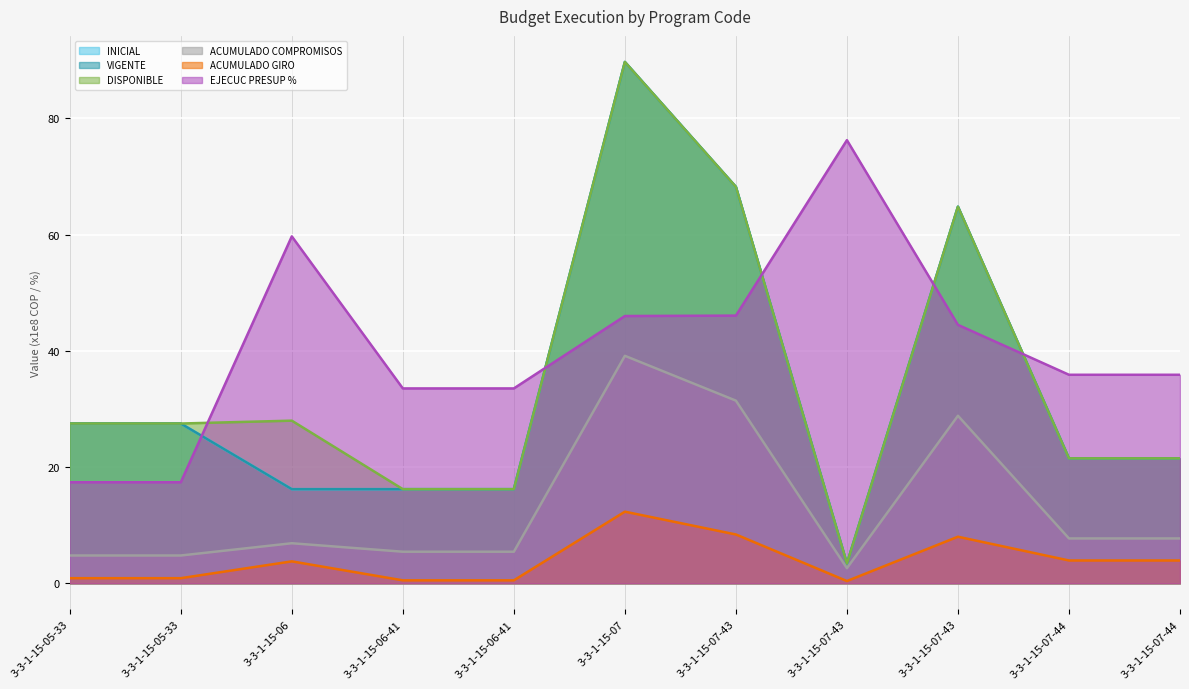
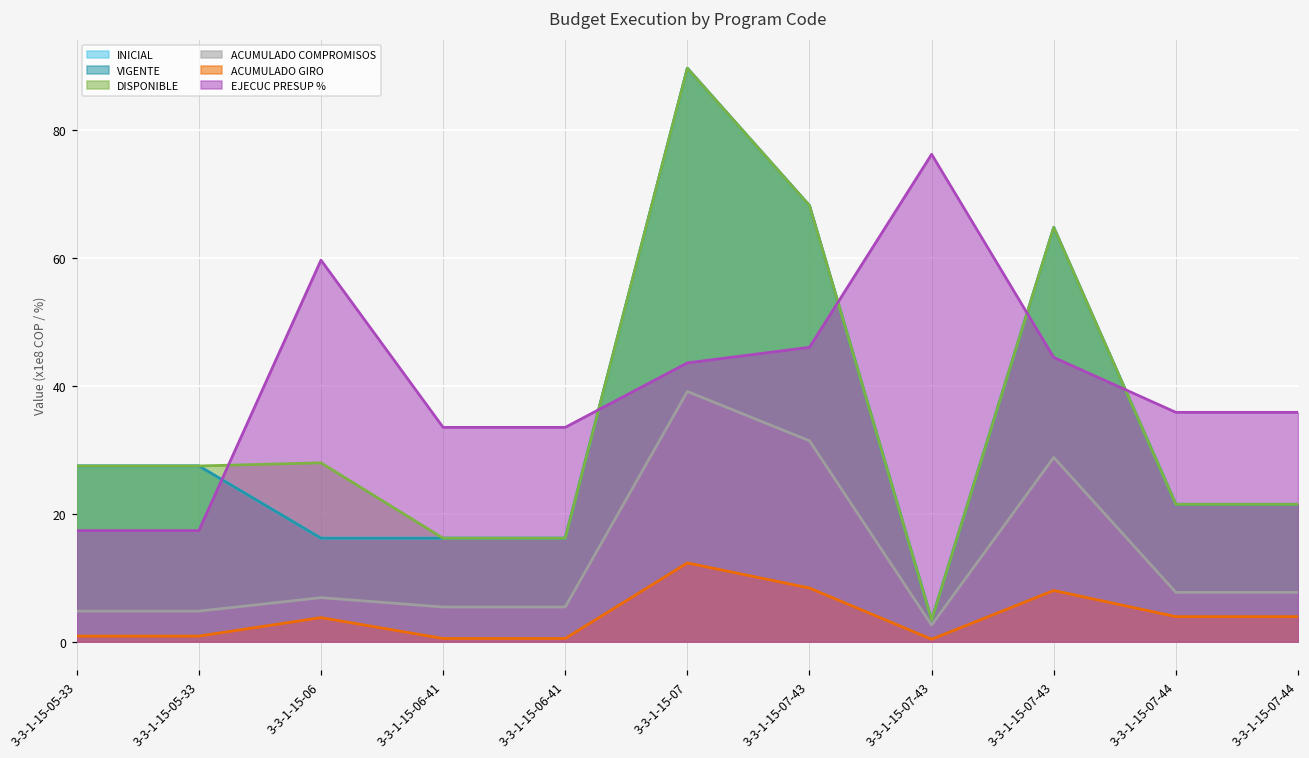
  {
    "VIGENTE": {
      "3-3-1-15-06": 16
    },
    "DISPONIBLE": {
      "3-3-1-15-06": 28
    },
    "ACUMULADO COMPROMISOS": {
      "3-3-1-15-06": 7,
      "3-3-1-15-07": 39
    },
    "ACUMULADO GIRO": {
      "3-3-1-15-06": 4,
      "3-3-1-15-07": 12
    },
    "EJECUC PRESUP %": {
      "3-3-1-15-06": 60,
-     "3-3-1-15-07": 46
+     "3-3-1-15-07": 44
    }
  }
